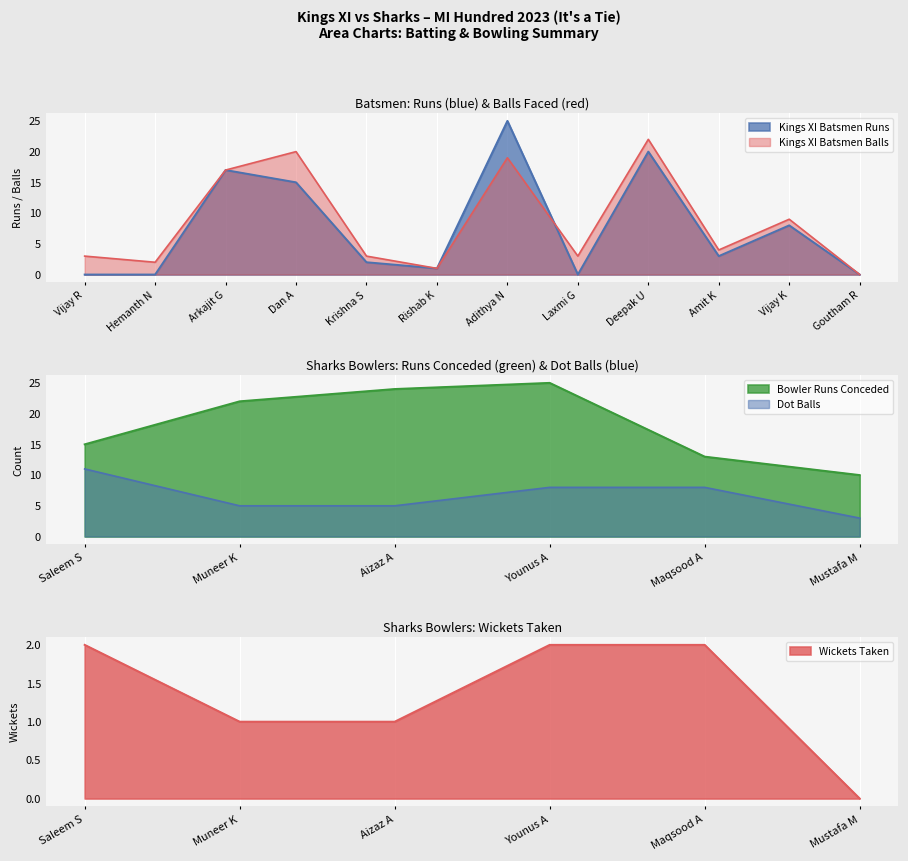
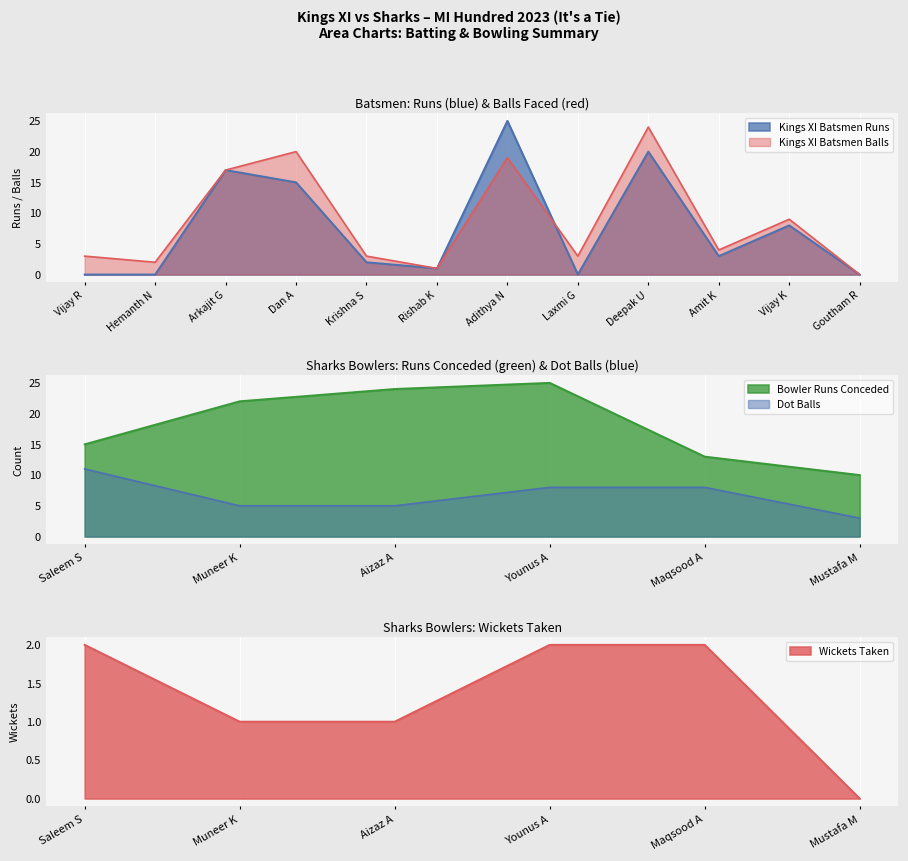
  {
    "Batsmen: Runs (blue) & Balls Faced (red)": {
      "Kings XI Batsmen Runs": {
        "Vijay R": 0,
        "Hemanth N": 0,
        "Dan A": 15,
        "Krishna S": 2,
        "Adithya N": 25,
        "Laxmi G": 0,
        "Deepak U": 20,
        "Amit K": 3,
        "Vijay K": 8
      },
      "Kings XI Batsmen Balls": {
        "Vijay R": 3,
        "Hemanth N": 2,
        "Dan A": 20,
        "Krishna S": 3,
        "Adithya N": 19,
        "Laxmi G": 3,
-       "Deepak U": 22,
+       "Deepak U": 24,
        "Amit K": 4,
        "Vijay K": 9
      }
    },
    "Sharks Bowlers: Runs Conceded (green) & Dot Balls (blue)": {
      "Bowler Runs Conceded": {
        "Saleem S": 15,
        "Muneer K": 22,
        "Aizaz A": 24,
        "Younus A": 25,
        "Maqsood A": 13,
        "Mustafa M": 10
      },
      "Dot Balls": {
        "Saleem S": 11,
        "Muneer K": 5,
        "Aizaz A": 5,
        "Younus A": 8,
        "Maqsood A": 8,
        "Mustafa M": 3
      }
    },
    "Sharks Bowlers: Wickets Taken": {
      "Saleem S": 2.0,
      "Muneer K": 1.0,
      "Aizaz A": 1.0,
      "Younus A": 2.0,
      "Maqsood A": 2.0,
      "Mustafa M": 0.0
    }
  }
